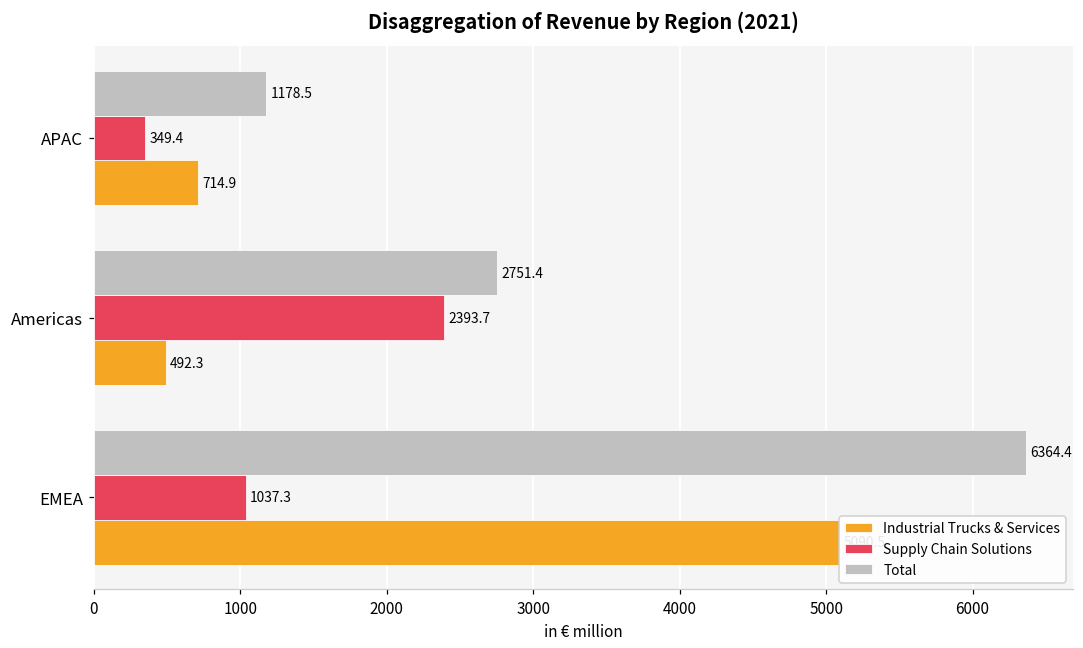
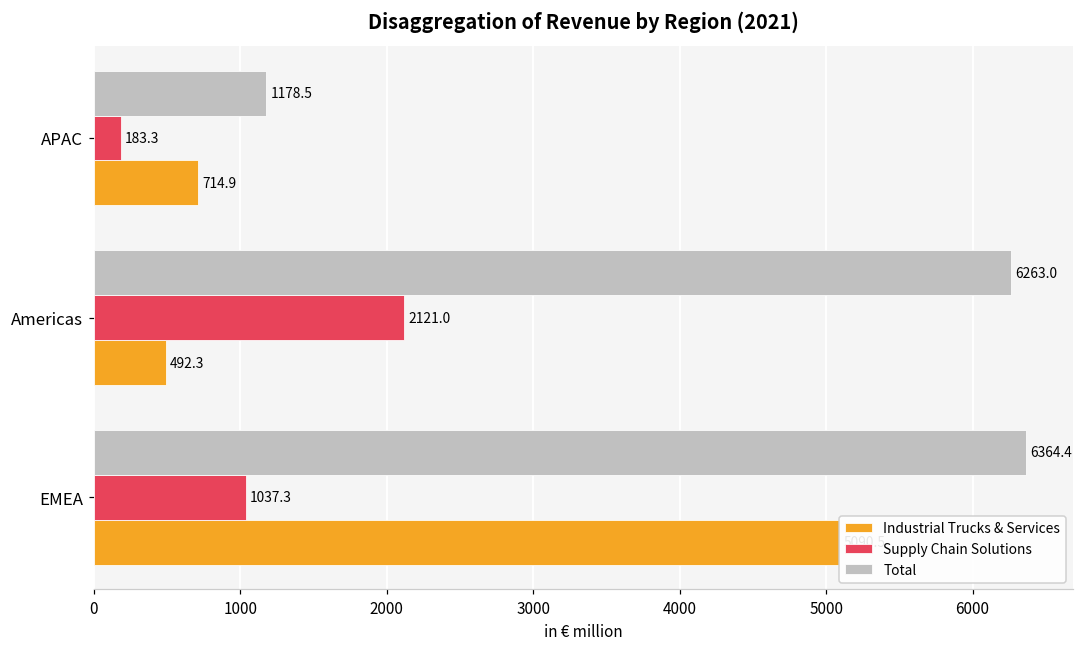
  {
    "Industrial Trucks & Services": {
      "APAC": 714.9,
      "Americas": 492.3
    },
    "Supply Chain Solutions": {
-     "APAC": 349.4,
-     "Americas": 2393.7,
+     "APAC": 183.3,
+     "Americas": 2121.0,
      "EMEA": 1037.3
    },
    "Total": {
      "APAC": 1178.5,
-     "Americas": 2751.4,
+     "Americas": 6263.0,
      "EMEA": 6364.4
    }
  }
